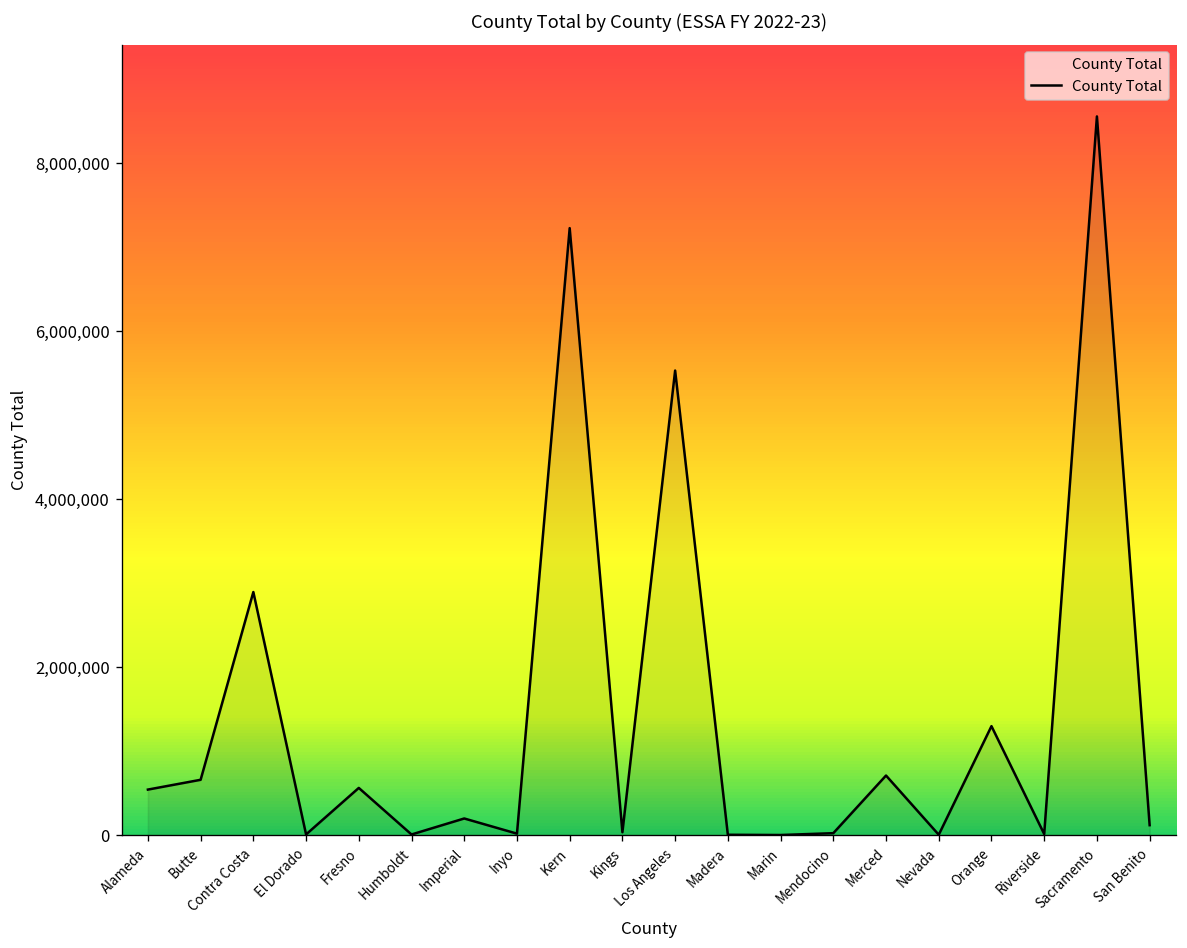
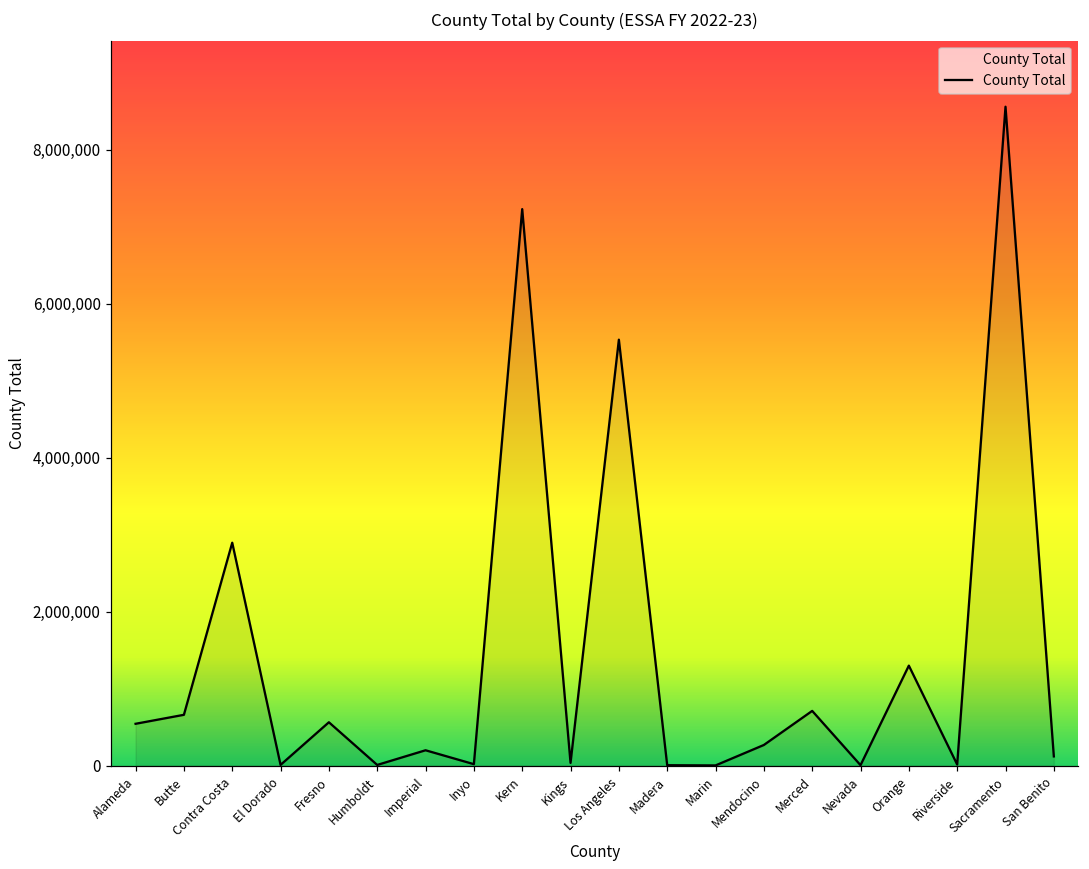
  {
    "Alameda": "500,000",
    "Butte": "700,000",
    "Contra Costa": "2,900,000",
    "El Dorado": "0",
    "Fresno": "600,000",
    "Humboldt": "0",
    "Imperial": "200,000",
    "Inyo": "0",
    "Kern": "7,200,000",
    "Kings": "0",
    "Los Angeles": "5,500,000",
    "Madera": "0",
    "Marin": "0",
-   "Mendocino": "0",
+   "Mendocino": "300,000",
    "Merced": "700,000",
    "Nevada": "0",
    "Orange": "1,300,000",
    "Riverside": "0",
    "Sacramento": "8,600,000",
    "San Benito": "100,000"
  }
